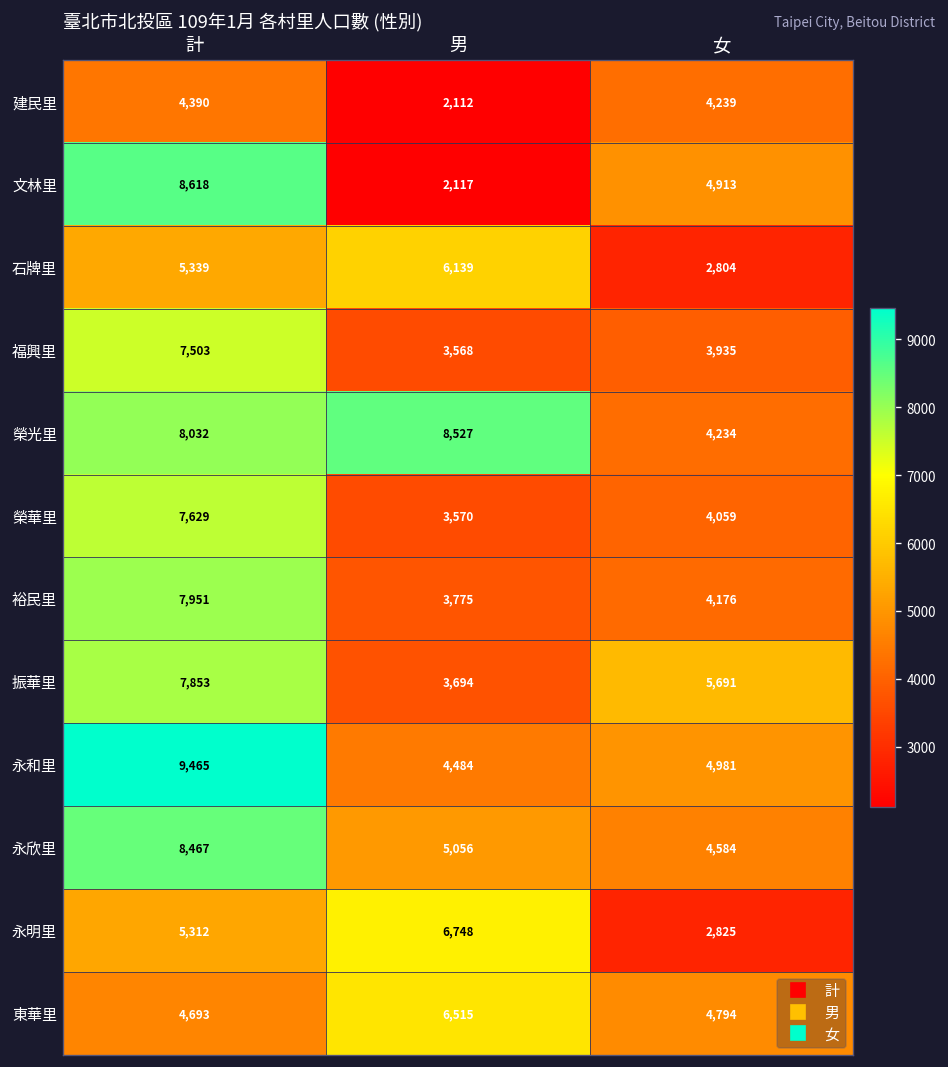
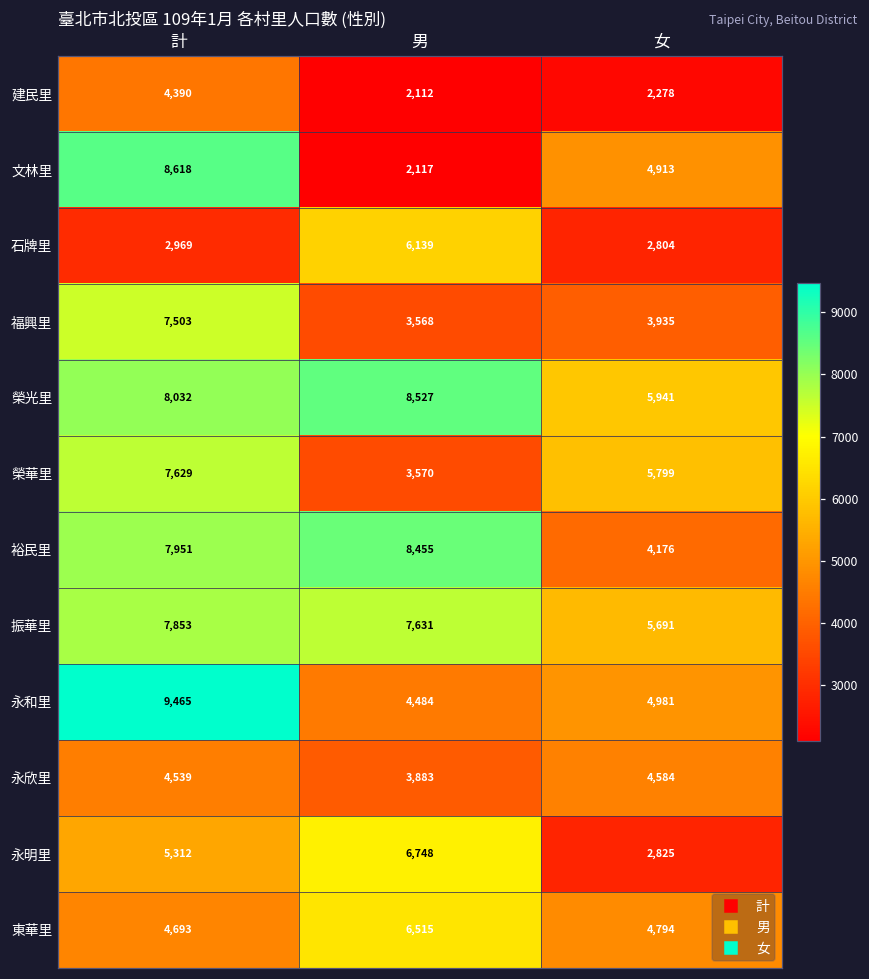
  {
    "建民里": {
      "計": "4,390",
      "男": "2,112",
-     "女": "4,239"
+     "女": "2,278"
    },
    "文林里": {
      "計": "8,618",
      "男": "2,117",
      "女": "4,913"
    },
    "石牌里": {
-     "計": "5,339",
+     "計": "2,969",
      "男": "6,139",
      "女": "2,804"
    },
    "福興里": {
      "計": "7,503",
      "男": "3,568",
      "女": "3,935"
    },
    "榮光里": {
      "計": "8,032",
      "男": "8,527",
-     "女": "4,234"
+     "女": "5,941"
    },
    "榮華里": {
      "計": "7,629",
      "男": "3,570",
-     "女": "4,059"
+     "女": "5,799"
    },
    "裕民里": {
      "計": "7,951",
-     "男": "3,775",
+     "男": "8,455",
      "女": "4,176"
    },
    "振華里": {
      "計": "7,853",
-     "男": "3,694",
+     "男": "7,631",
      "女": "5,691"
    },
    "永和里": {
      "計": "9,465",
      "男": "4,484",
      "女": "4,981"
    },
    "永欣里": {
-     "計": "8,467",
-     "男": "5,056",
+     "計": "4,539",
+     "男": "3,883",
      "女": "4,584"
    },
    "永明里": {
      "計": "5,312",
      "男": "6,748",
      "女": "2,825"
    },
    "東華里": {
      "計": "4,693",
      "男": "6,515",
      "女": "4,794"
    }
  }
